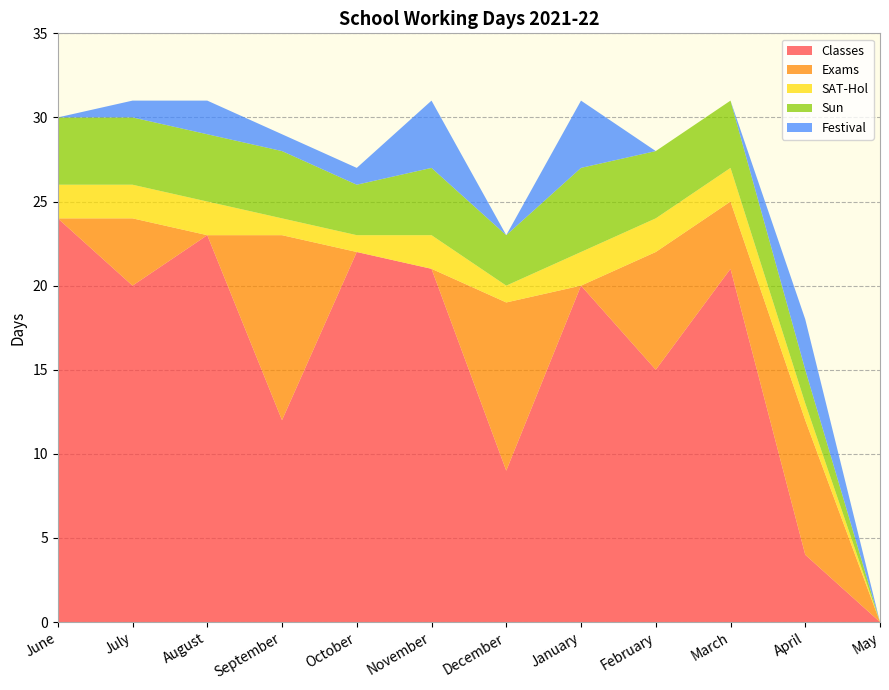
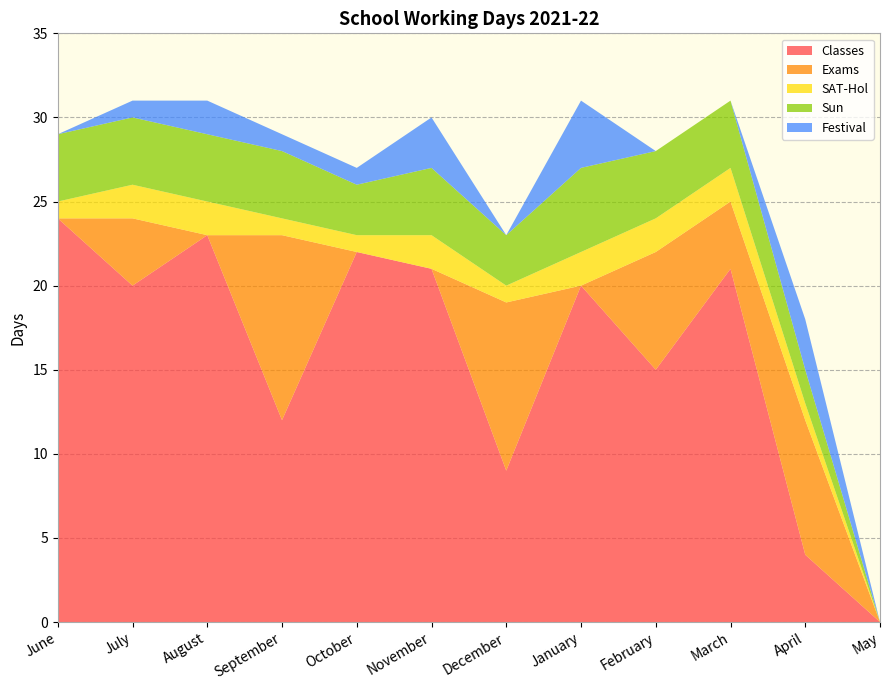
  {
    "Classes": {
      "July": 20,
      "September": 12,
      "December": 9,
      "February": 15,
      "March": 21,
      "April": 4
    },
    "Exams": {
      "July": 4,
      "September": 11,
      "December": 10,
      "February": 7,
      "March": 4,
      "April": 8
    },
    "SAT-Hol": {
-     "June": 2,
+     "June": 1,
      "July": 2,
      "August": 2,
      "September": 1,
      "October": 1,
      "November": 2,
      "December": 1,
      "January": 2,
      "February": 2,
      "March": 2,
      "April": 1
    },
    "Sun": {
      "July": 4,
      "August": 4,
      "September": 4,
      "October": 3,
      "November": 4,
      "January": 5,
      "April": 2
    },
    "Festival": {
      "July": 1,
      "August": 2,
      "September": 1,
      "October": 1,
-     "November": 4,
+     "November": 3,
      "January": 4,
      "April": 3
    }
  }
